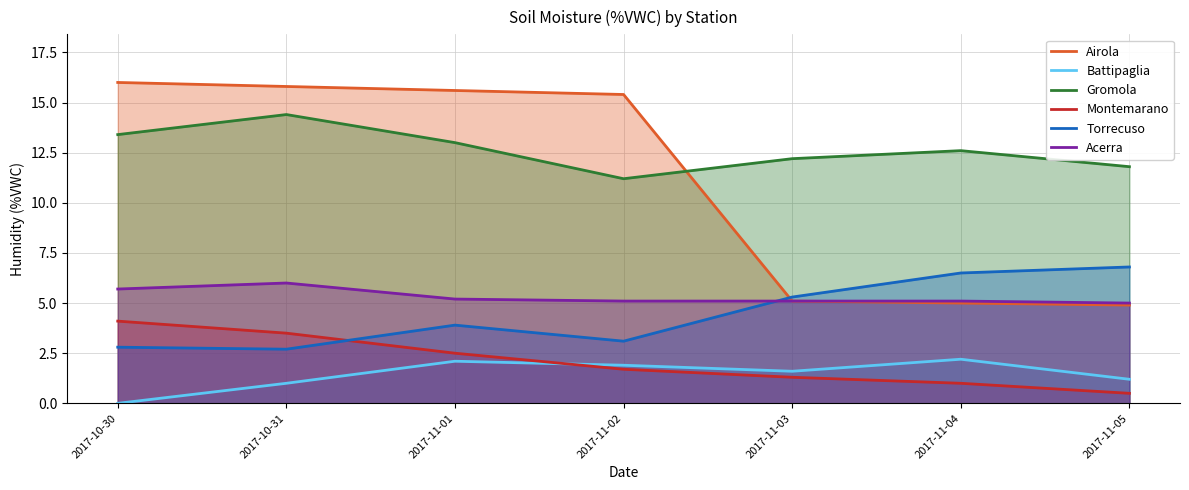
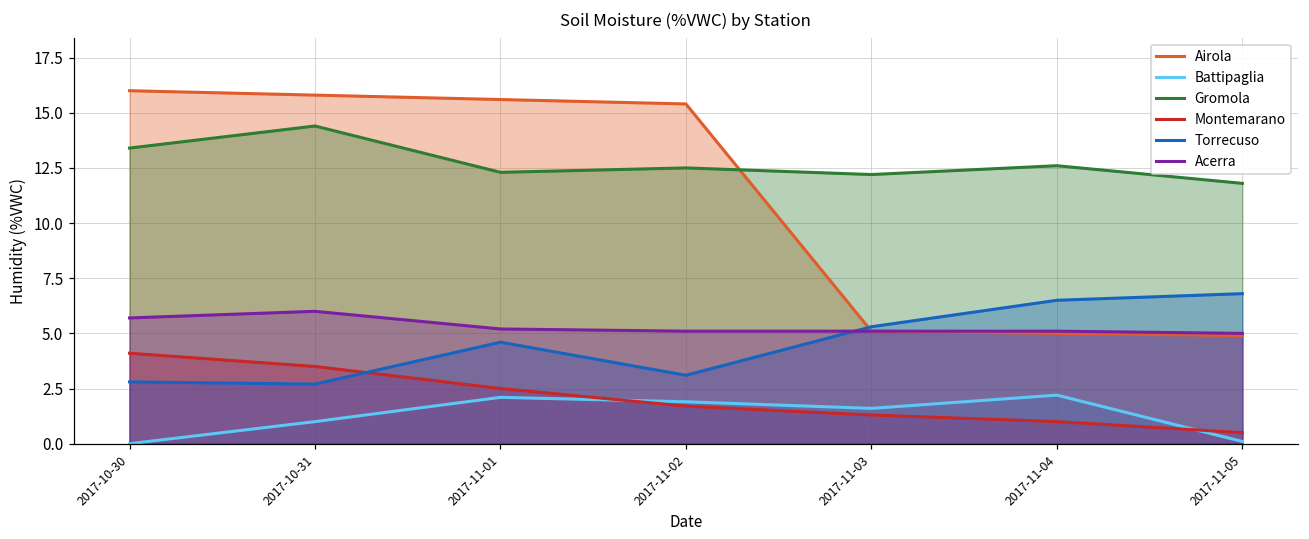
  {
    "Battipaglia": {
      "2017-10-30": 0.0,
      "2017-10-31": 1.0,
      "2017-11-01": 2.1,
      "2017-11-02": 1.9,
      "2017-11-03": 1.6,
      "2017-11-04": 2.2,
-     "2017-11-05": 1.2
+     "2017-11-05": 0.1
    },
    "Gromola": {
      "2017-10-30": 13.4,
      "2017-10-31": 14.4,
-     "2017-11-01": 13.0,
-     "2017-11-02": 11.2,
+     "2017-11-01": 12.3,
+     "2017-11-02": 12.5,
      "2017-11-03": 12.2,
      "2017-11-04": 12.6,
      "2017-11-05": 11.8
    },
    "Torrecuso": {
      "2017-10-30": 2.8,
      "2017-10-31": 2.7,
-     "2017-11-01": 3.9,
+     "2017-11-01": 4.6,
      "2017-11-02": 3.1,
      "2017-11-03": 5.3,
      "2017-11-04": 6.5,
      "2017-11-05": 6.8
    },
    "Acerra": {
      "2017-10-30": 5.7,
      "2017-10-31": 6.0,
      "2017-11-01": 5.2,
      "2017-11-02": 5.1
    }
  }
